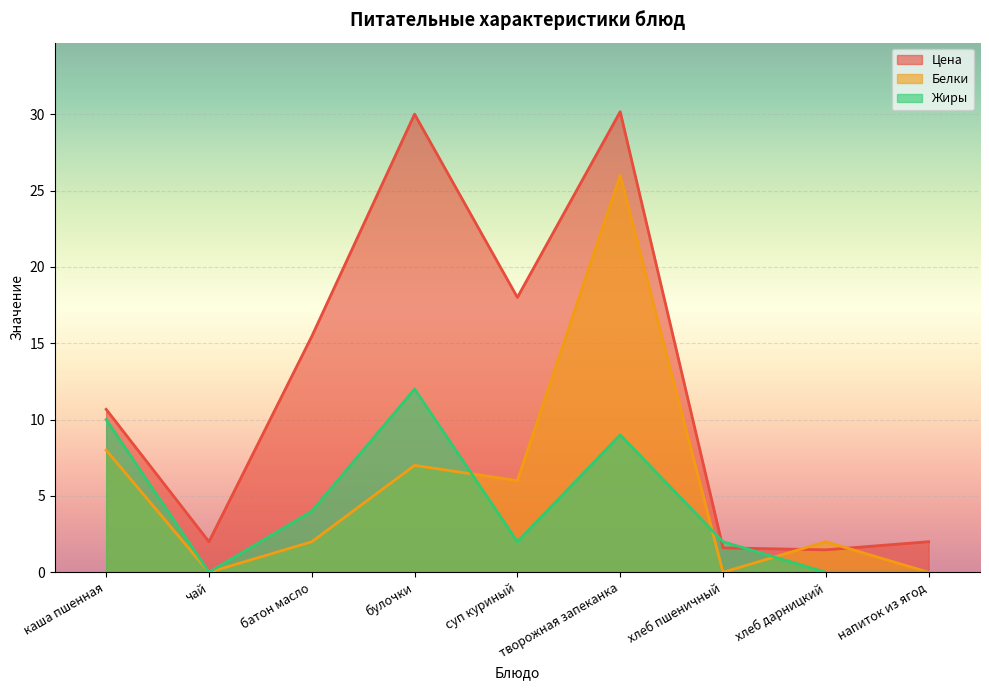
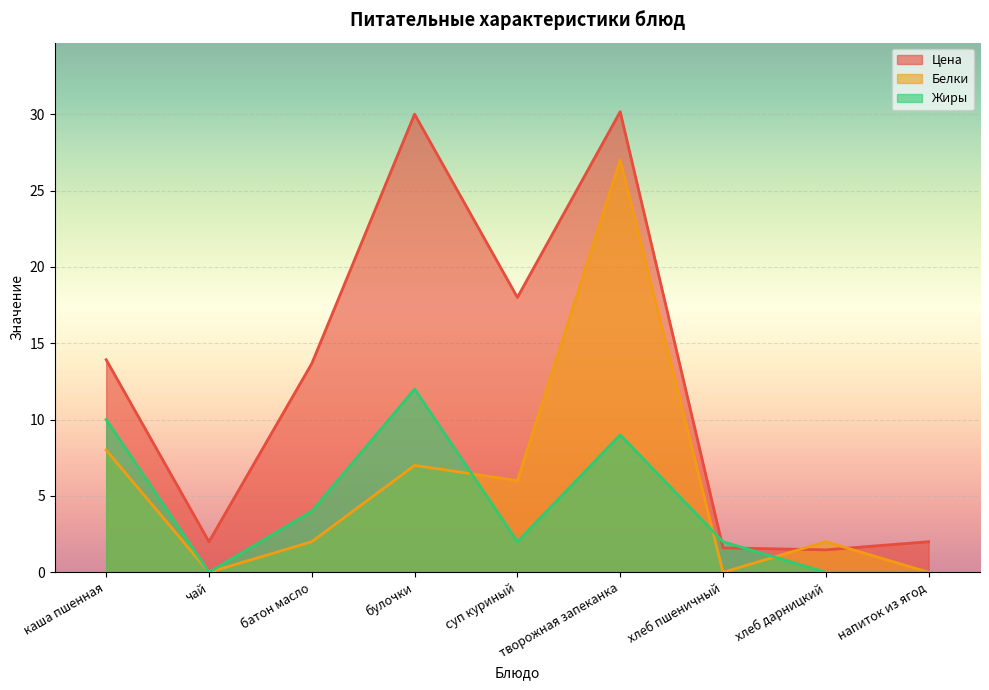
  {
    "Цена": {
-     "каша пшенная": 10.7,
+     "каша пшенная": 13.9,
      "чай": 2.0,
-     "батон масло": 15.5,
+     "батон масло": 13.7,
      "булочки": 30.0,
      "суп куриный": 18.0,
      "творожная запеканка": 30.2,
      "хлеб пшеничный": 1.6,
      "хлеб дарницкий": 1.5,
      "напиток из ягод": 2.0
    },
    "Белки": {
      "каша пшенная": 8,
      "батон масло": 2,
      "булочки": 7,
      "суп куриный": 6,
-     "творожная запеканка": 26,
+     "творожная запеканка": 27,
      "хлеб пшеничный": 0,
      "хлеб дарницкий": 2
    },
    "Жиры": {
      "каша пшенная": 10.0,
      "батон масло": 4.0,
      "булочки": 12.0,
      "суп куриный": 2.0,
      "творожная запеканка": 9.0,
      "хлеб пшеничный": 2.0,
      "хлеб дарницкий": 0.0
    }
  }
